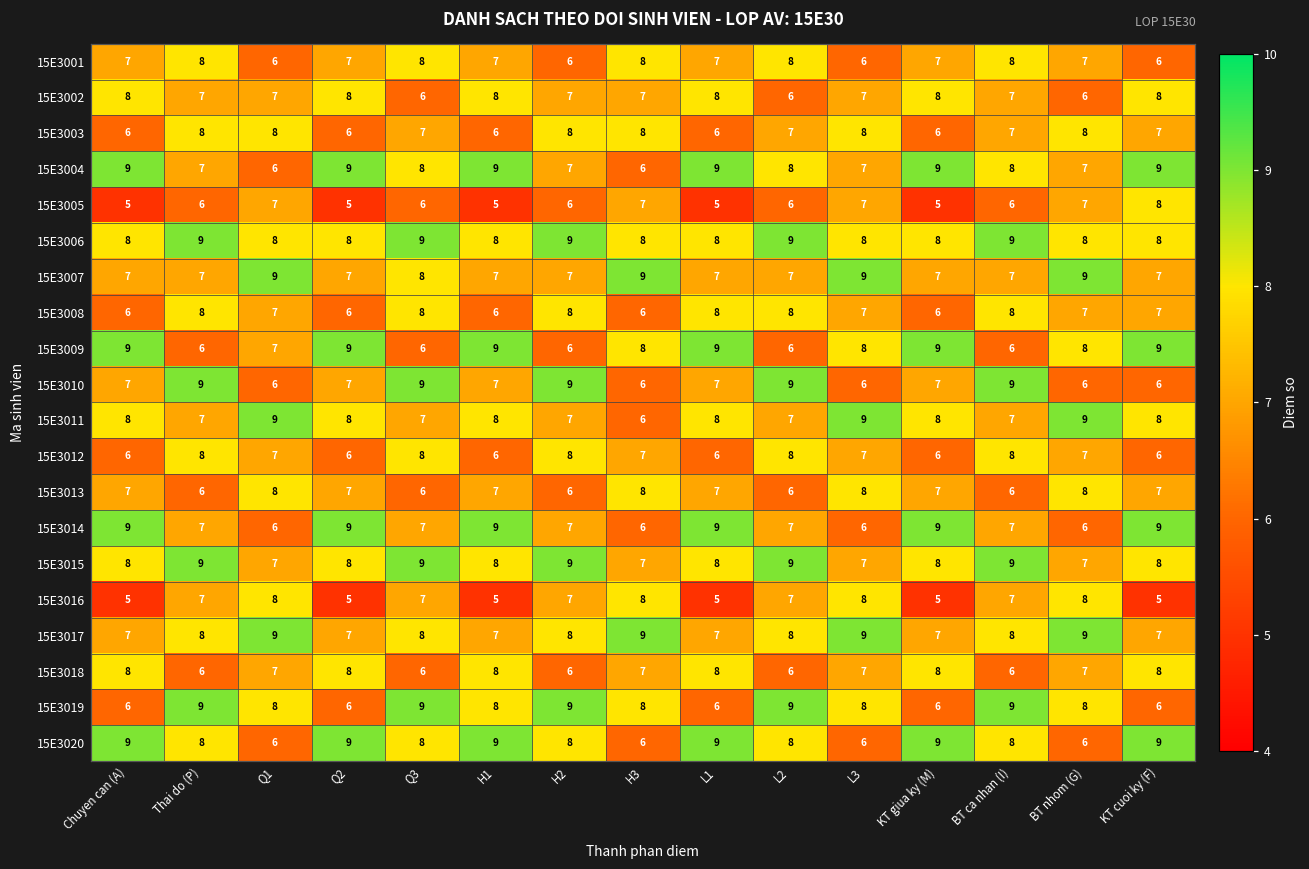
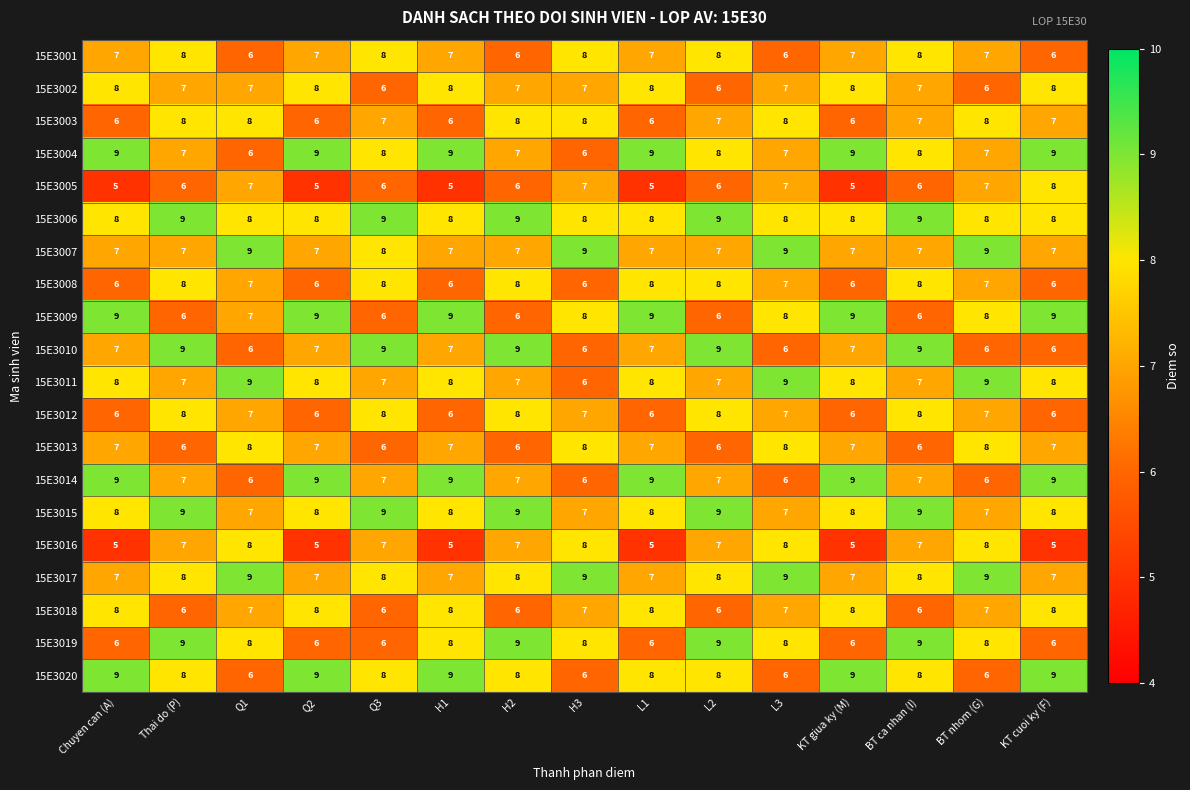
  {
    "15E3008": {
      "Chuyen can (A)": 6,
      "Thai do (P)": 8,
      "Q1": 7,
      "Q2": 6,
      "Q3": 8,
      "H1": 6,
      "H2": 8,
      "H3": 6,
      "L1": 8,
      "L2": 8,
      "L3": 7,
      "KT giua ky (M)": 6,
      "BT ca nhan (I)": 8,
      "BT nhom (G)": 7,
-     "KT cuoi ky (F)": 7
+     "KT cuoi ky (F)": 6
    },
    "15E3019": {
      "Chuyen can (A)": 6,
      "Thai do (P)": 9,
      "Q1": 8,
      "Q2": 6,
-     "Q3": 9,
+     "Q3": 6,
      "H1": 8,
      "H2": 9,
      "H3": 8,
      "L1": 6,
      "L2": 9,
      "L3": 8,
      "KT giua ky (M)": 6,
      "BT ca nhan (I)": 9,
      "BT nhom (G)": 8,
      "KT cuoi ky (F)": 6
    },
    "15E3020": {
      "Chuyen can (A)": 9,
      "Thai do (P)": 8,
      "Q1": 6,
      "Q2": 9,
      "Q3": 8,
      "H1": 9,
      "H2": 8,
      "H3": 6,
-     "L1": 9,
+     "L1": 8,
      "L2": 8,
      "L3": 6,
      "KT giua ky (M)": 9,
      "BT ca nhan (I)": 8,
      "BT nhom (G)": 6,
      "KT cuoi ky (F)": 9
    }
  }
